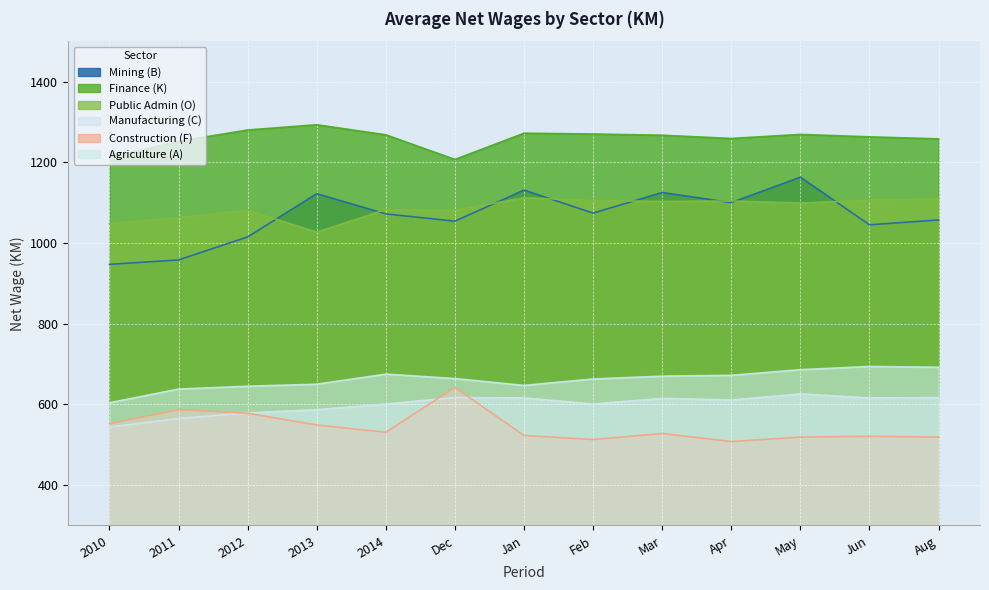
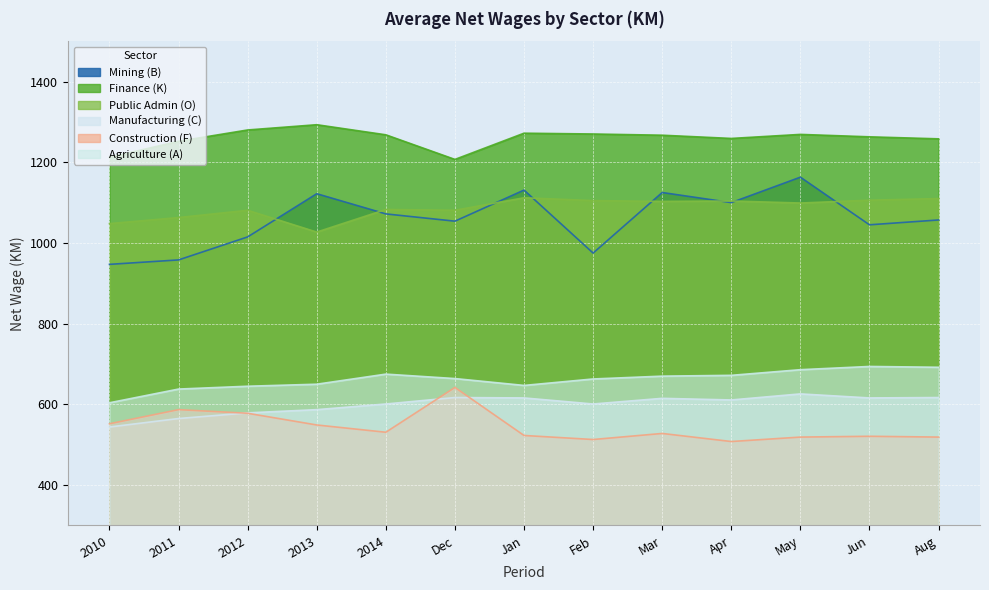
  {
    "Mining (B)": {
      "2010": 950,
      "2011": 960,
      "2012": 1020,
      "2013": 1120,
      "2014": 1070,
      "Dec": 1050,
      "Jan": 1130,
-     "Feb": 1070,
+     "Feb": 980,
      "Mar": 1130,
      "May": 1160,
      "Jun": 1050,
      "Aug": 1060
    },
    "Construction (F)": {
      "2010": 550,
      "2011": 590,
      "2013": 550,
      "2014": 530,
      "Dec": 640,
      "Jan": 520,
      "Feb": 510,
      "Mar": 530,
      "Apr": 510,
      "May": 520,
      "Jun": 520,
      "Aug": 520
    }
  }
